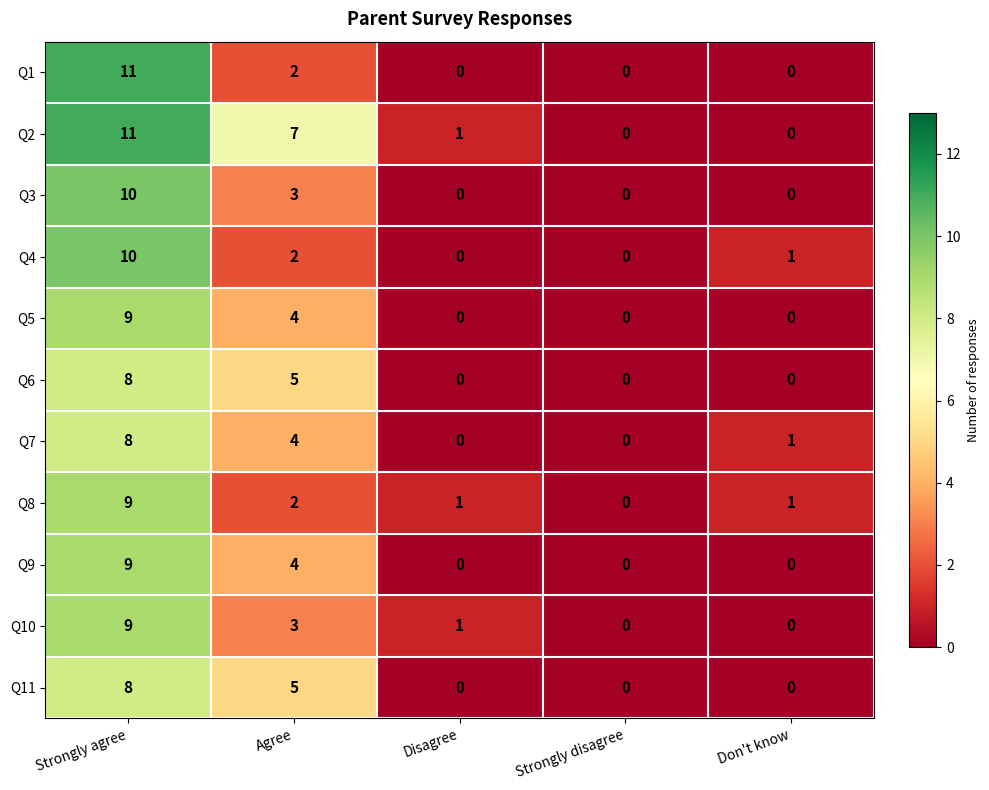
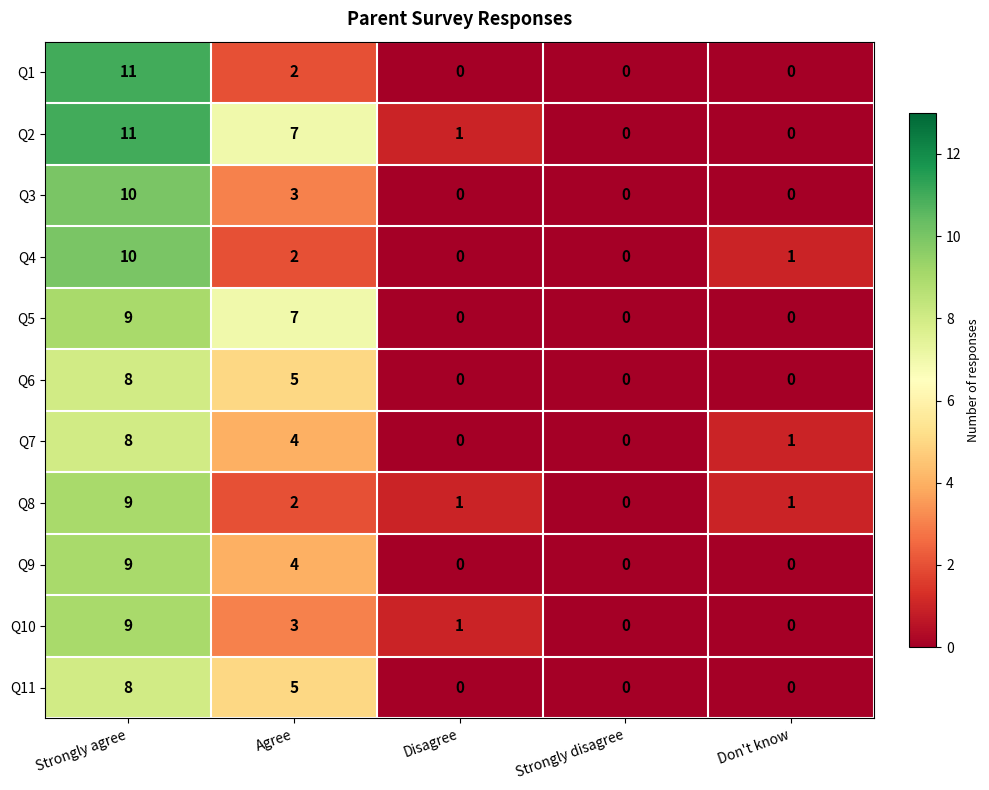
  {
    "Q1": {
      "Strongly agree": 11,
      "Agree": 2,
      "Disagree": 0,
      "Strongly disagree": 0,
      "Don't know": 0
    },
    "Q2": {
      "Strongly agree": 11,
      "Agree": 7,
      "Disagree": 1,
      "Strongly disagree": 0,
      "Don't know": 0
    },
    "Q3": {
      "Strongly agree": 10,
      "Agree": 3,
      "Disagree": 0,
      "Strongly disagree": 0,
      "Don't know": 0
    },
    "Q4": {
      "Strongly agree": 10,
      "Agree": 2,
      "Disagree": 0,
      "Strongly disagree": 0,
      "Don't know": 1
    },
    "Q5": {
      "Strongly agree": 9,
-     "Agree": 4,
+     "Agree": 7,
      "Disagree": 0,
      "Strongly disagree": 0,
      "Don't know": 0
    },
    "Q6": {
      "Strongly agree": 8,
      "Agree": 5,
      "Disagree": 0,
      "Strongly disagree": 0,
      "Don't know": 0
    },
    "Q7": {
      "Strongly agree": 8,
      "Agree": 4,
      "Disagree": 0,
      "Strongly disagree": 0,
      "Don't know": 1
    },
    "Q8": {
      "Strongly agree": 9,
      "Agree": 2,
      "Disagree": 1,
      "Strongly disagree": 0,
      "Don't know": 1
    },
    "Q9": {
      "Strongly agree": 9,
      "Agree": 4,
      "Disagree": 0,
      "Strongly disagree": 0,
      "Don't know": 0
    },
    "Q10": {
      "Strongly agree": 9,
      "Agree": 3,
      "Disagree": 1,
      "Strongly disagree": 0,
      "Don't know": 0
    },
    "Q11": {
      "Strongly agree": 8,
      "Agree": 5,
      "Disagree": 0,
      "Strongly disagree": 0,
      "Don't know": 0
    }
  }
